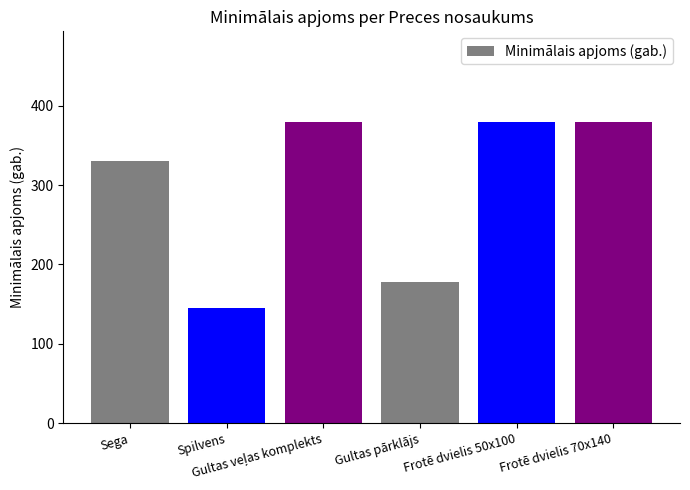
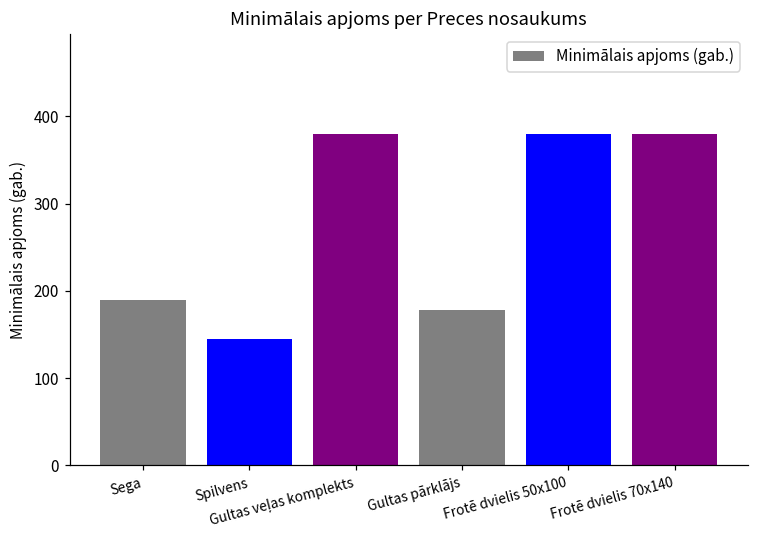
  {
-   "Sega": 330,
+   "Sega": 190,
    "Spilvens": 150,
    "Gultas veļas komplekts": 380,
    "Gultas pārklājs": 180,
    "Frotē dvielis 50x100": 380,
    "Frotē dvielis 70x140": 380
  }
